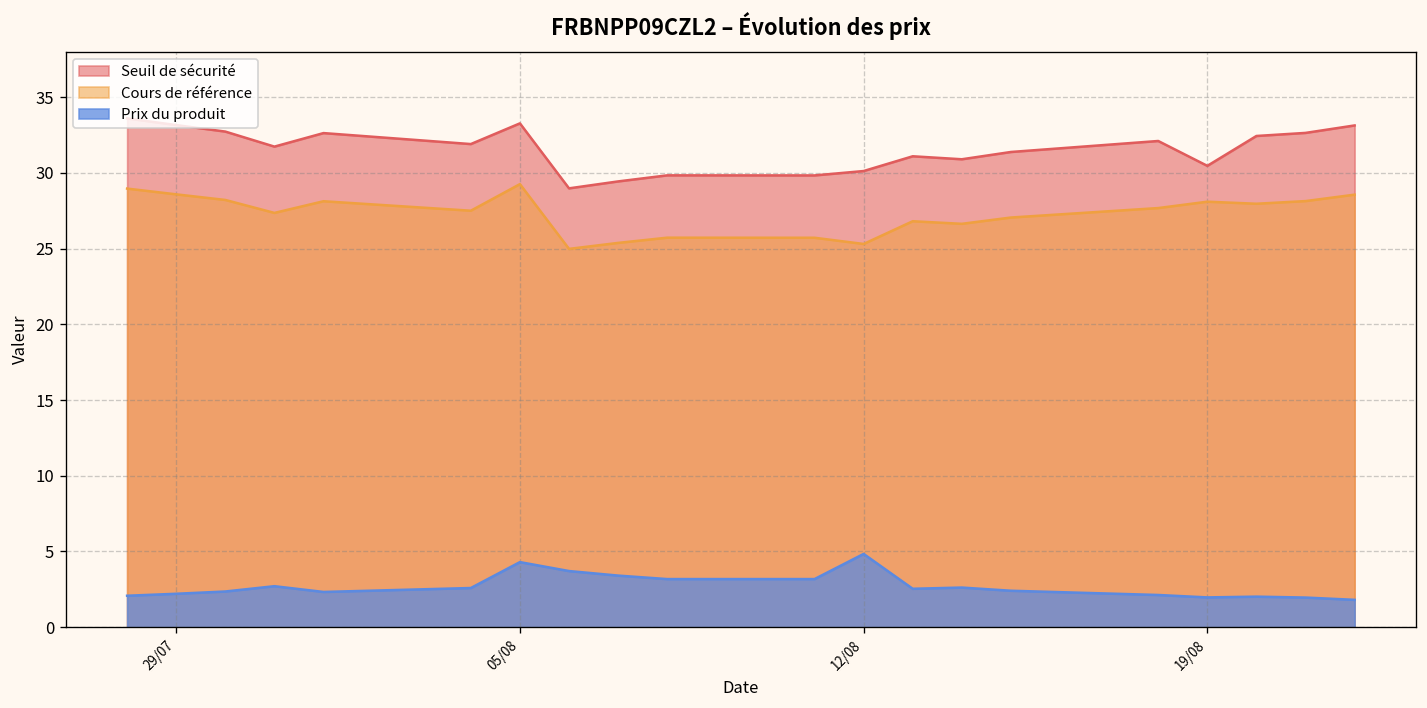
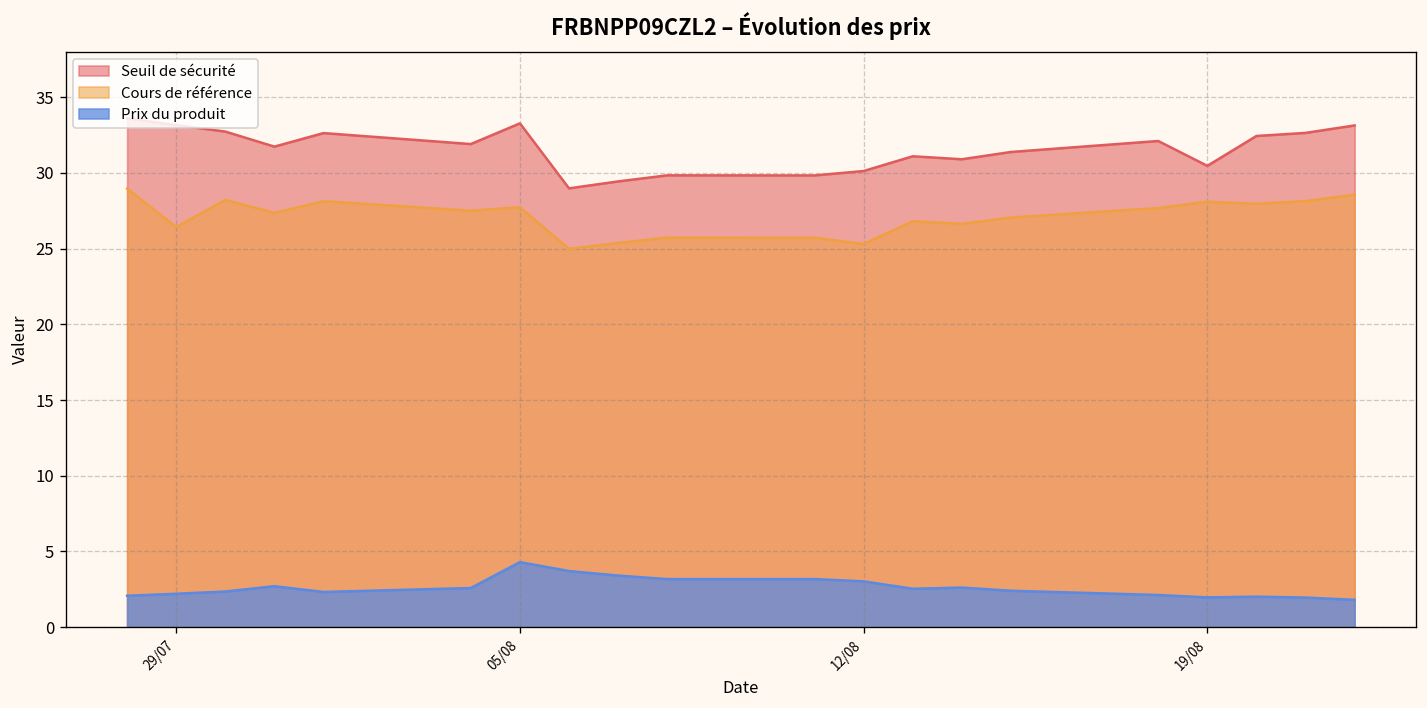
  {
    "Seuil de sécurité": {
      "05/08": 33.3,
      "12/08": 30.1,
      "19/08": 30.5
    },
    "Cours de référence": {
-     "29/07": 28.6,
-     "05/08": 29.3,
+     "29/07": 26.4,
+     "05/08": 27.7,
      "12/08": 25.3,
      "19/08": 28.1
    },
    "Prix du produit": {
      "29/07": 2.2,
      "05/08": 4.3,
-     "12/08": 4.8,
+     "12/08": 3.0,
      "19/08": 2.0
    }
  }
